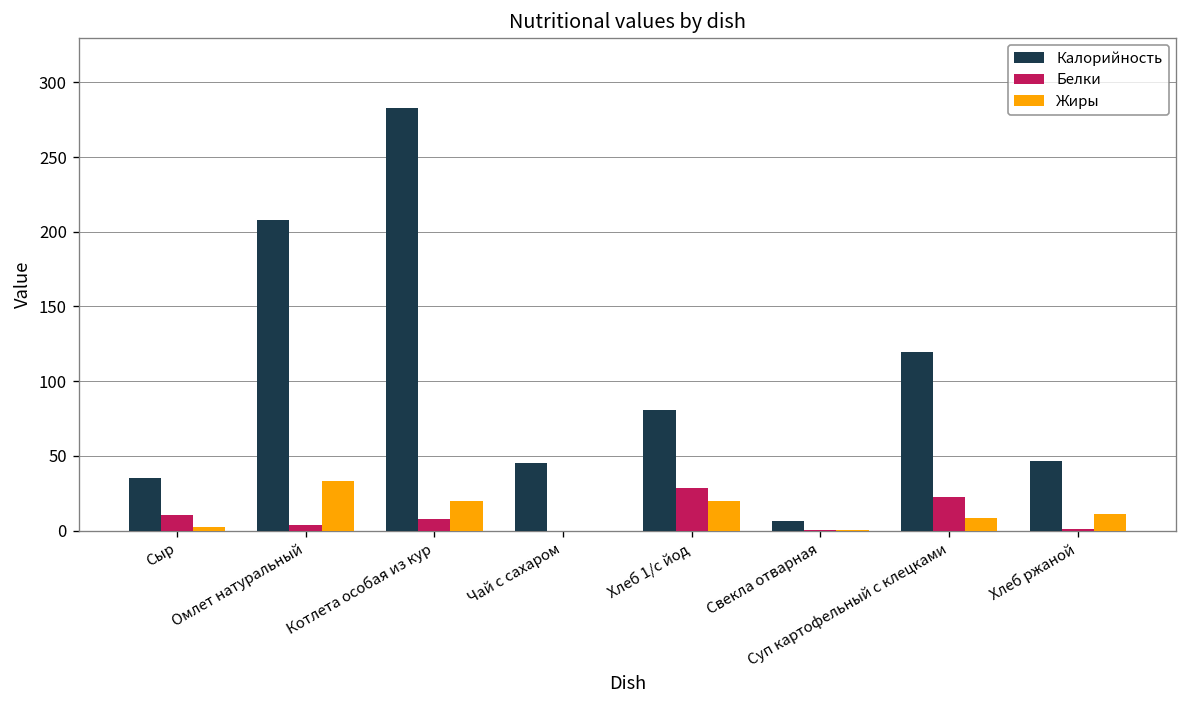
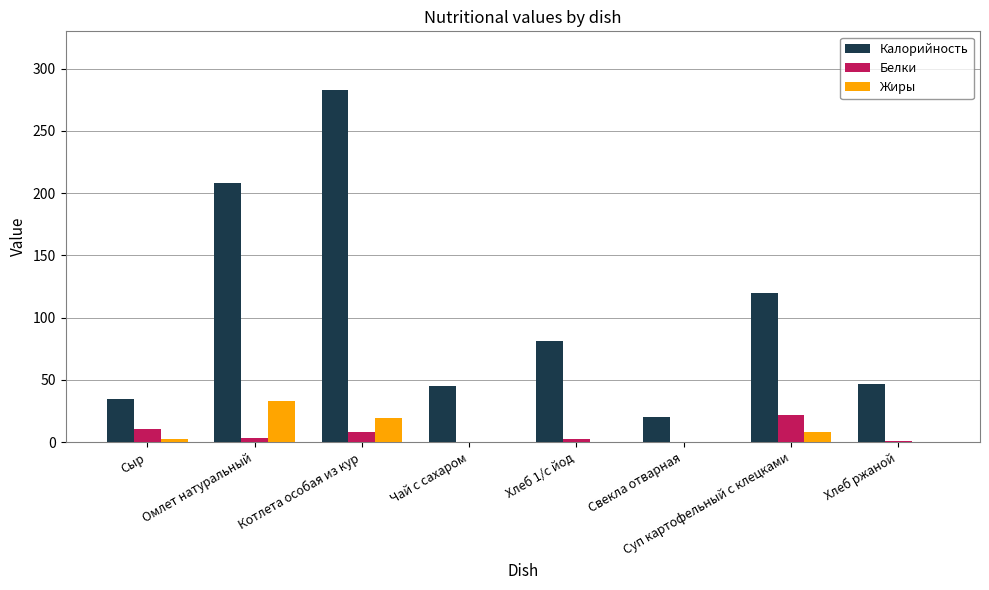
  {
    "Калорийность": {
      "Сыр": 35,
      "Омлет натуральный": 208,
      "Котлета особая из кур": 283,
      "Чай с сахаром": 45,
      "Хлеб 1/с йод": 81,
-     "Свекла отварная": 7,
+     "Свекла отварная": 20,
      "Суп картофельный с клецками": 120,
      "Хлеб ржаной": 46
    },
    "Белки": {
      "Сыр": 10,
      "Омлет натуральный": 4,
      "Котлета особая из кур": 8,
      "Чай с сахаром": 0,
-     "Хлеб 1/с йод": 28,
+     "Хлеб 1/с йод": 3,
      "Суп картофельный с клецками": 22
    },
    "Жиры": {
      "Сыр": 3,
      "Омлет натуральный": 33,
      "Котлета особая из кур": 20,
      "Чай с сахаром": 0,
-     "Хлеб 1/с йод": 20,
+     "Хлеб 1/с йод": 0,
      "Суп картофельный с клецками": 8,
-     "Хлеб ржаной": 11
+     "Хлеб ржаной": 0
    }
  }
